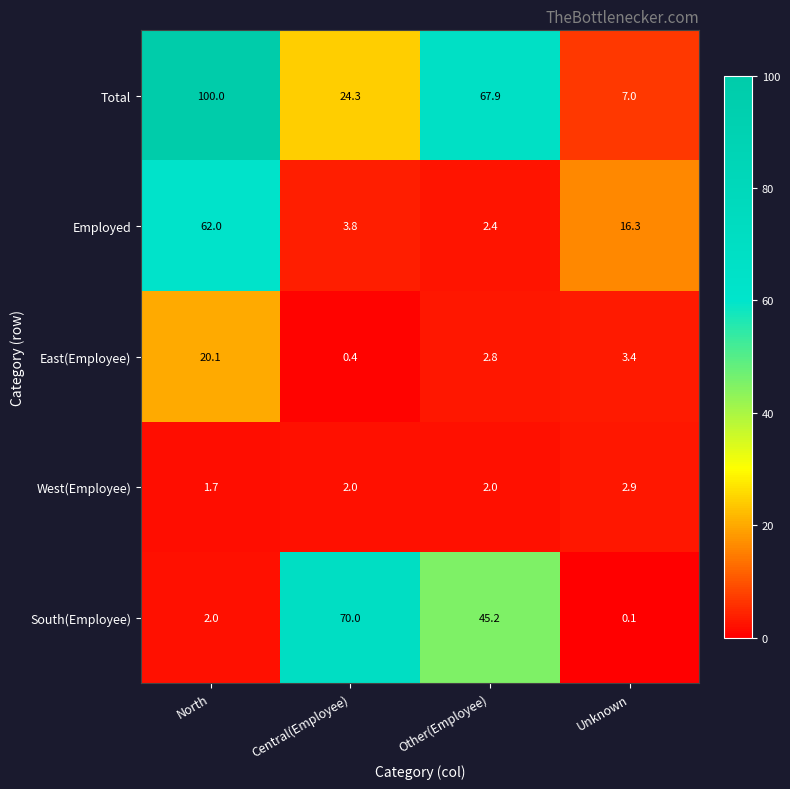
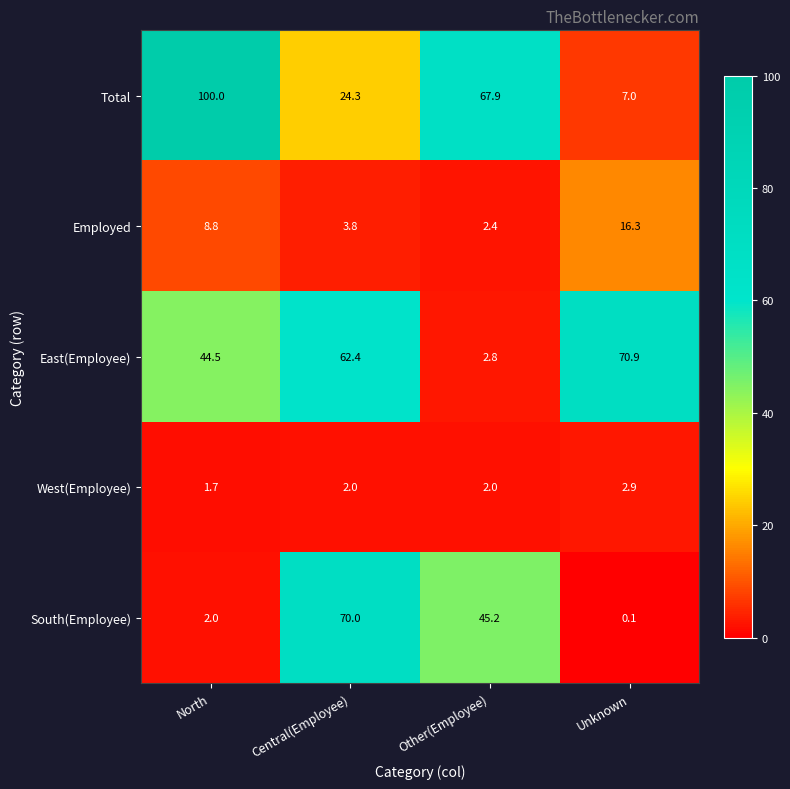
  {
    "Total": {
      "North": 100.0,
      "Central(Employee)": 24.3,
      "Other(Employee)": 67.9,
      "Unknown": 7.0
    },
    "Employed": {
-     "North": 62.0,
+     "North": 8.8,
      "Central(Employee)": 3.8,
      "Other(Employee)": 2.4,
      "Unknown": 16.3
    },
    "East(Employee)": {
-     "North": 20.1,
-     "Central(Employee)": 0.4,
+     "North": 44.5,
+     "Central(Employee)": 62.4,
      "Other(Employee)": 2.8,
-     "Unknown": 3.4
+     "Unknown": 70.9
    },
    "West(Employee)": {
      "North": 1.7,
      "Central(Employee)": 2.0,
      "Other(Employee)": 2.0,
      "Unknown": 2.9
    },
    "South(Employee)": {
      "North": 2.0,
      "Central(Employee)": 70.0,
      "Other(Employee)": 45.2,
      "Unknown": 0.1
    }
  }
